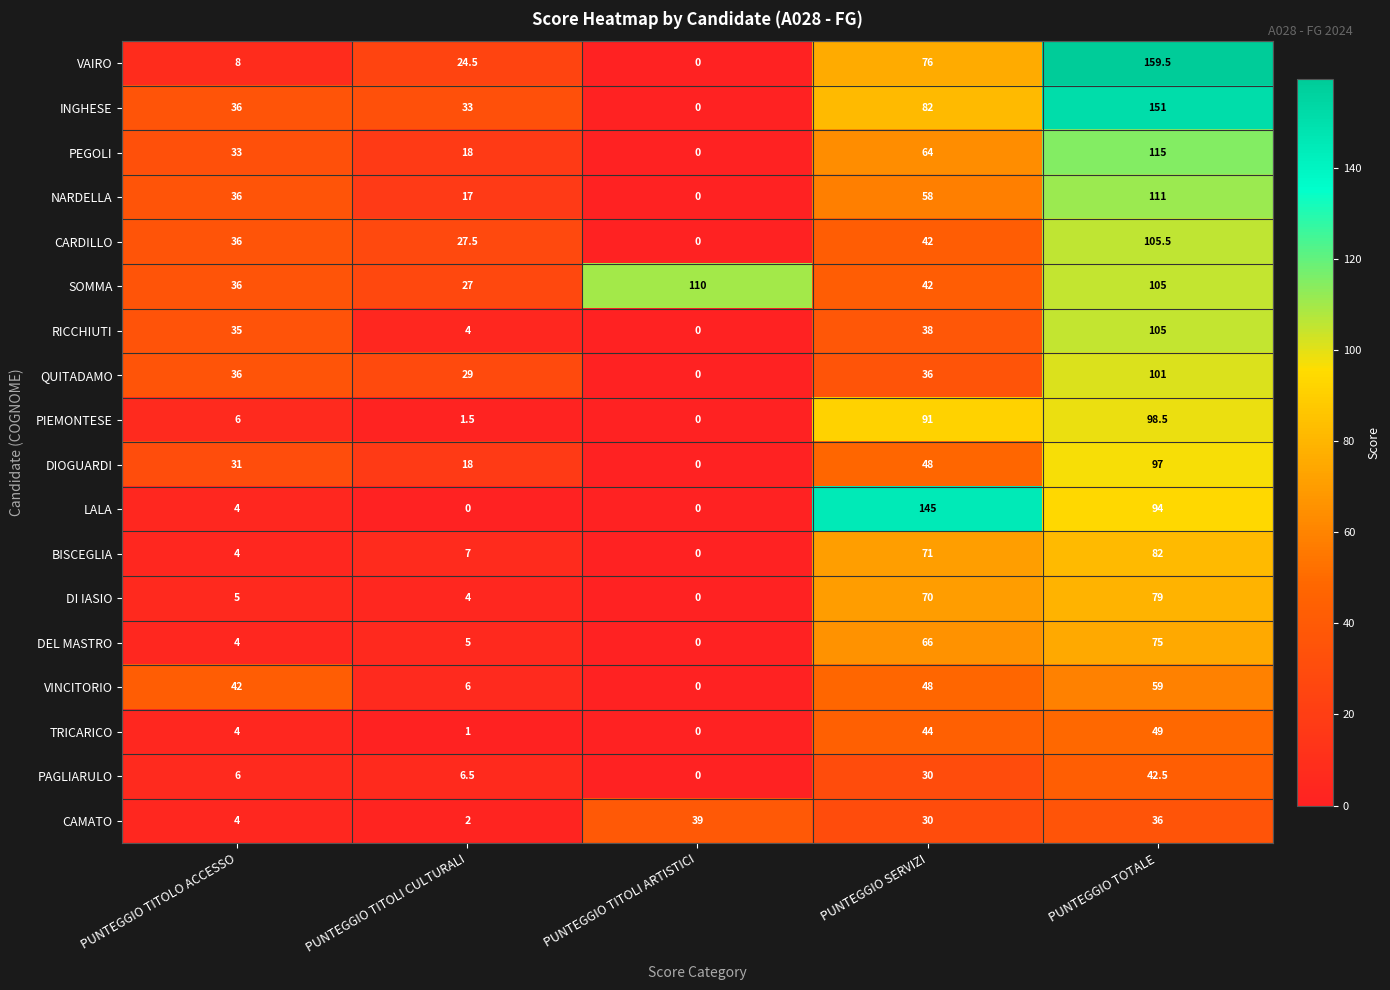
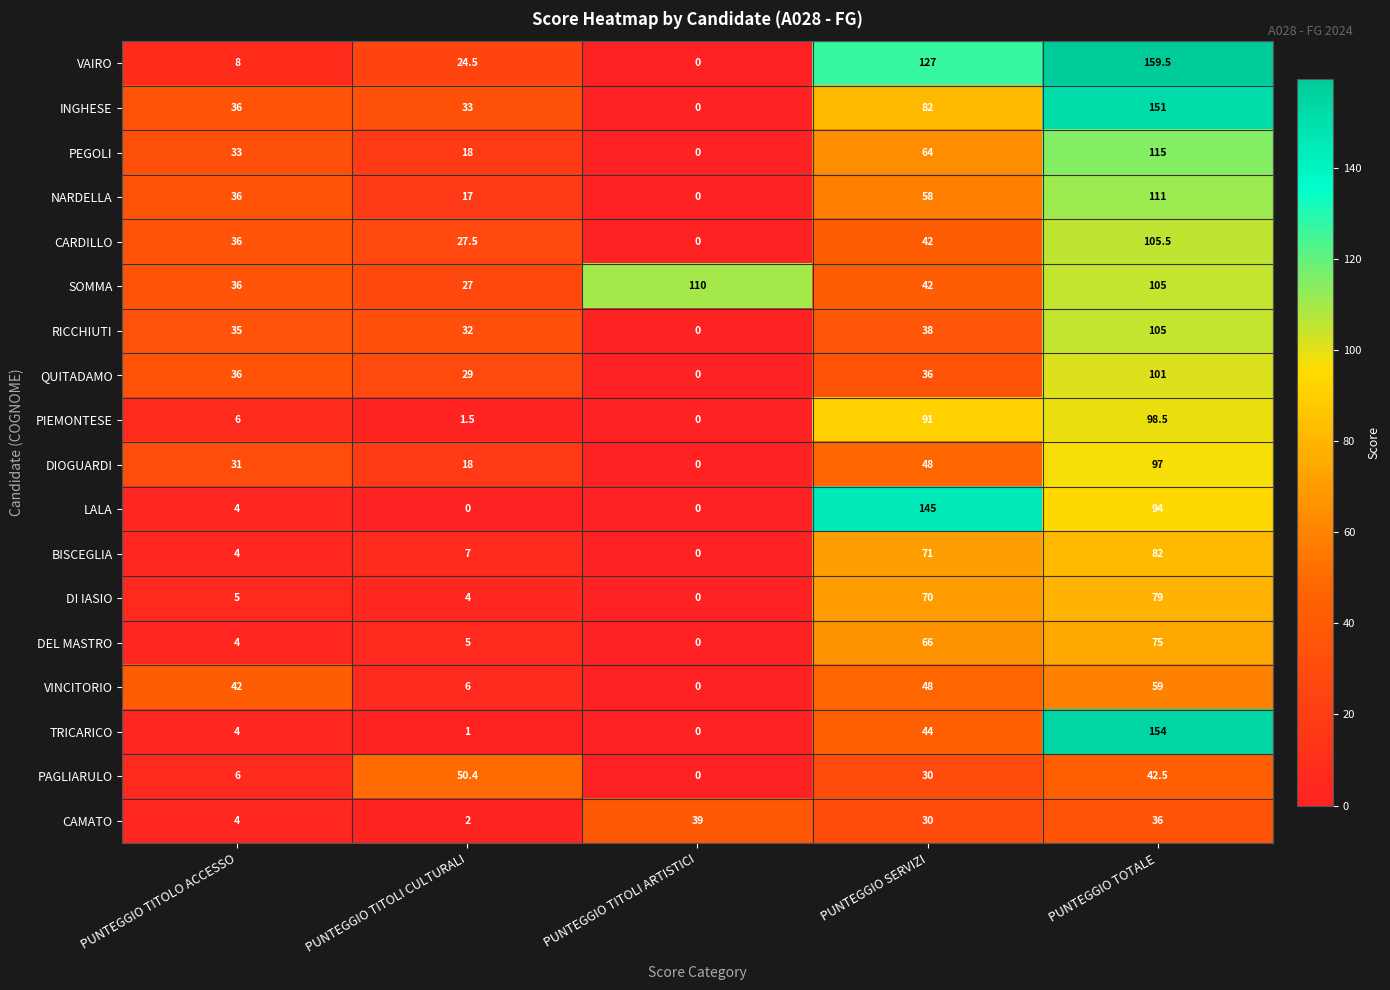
  {
    "VAIRO": {
      "PUNTEGGIO TITOLO ACCESSO": 8,
      "PUNTEGGIO TITOLI CULTURALI": 24.5,
      "PUNTEGGIO TITOLI ARTISTICI": 0,
-     "PUNTEGGIO SERVIZI": 76,
+     "PUNTEGGIO SERVIZI": 127,
      "PUNTEGGIO TOTALE": 159.5
    },
    "INGHESE": {
      "PUNTEGGIO TITOLO ACCESSO": 36,
      "PUNTEGGIO TITOLI CULTURALI": 33,
      "PUNTEGGIO TITOLI ARTISTICI": 0,
      "PUNTEGGIO SERVIZI": 82,
      "PUNTEGGIO TOTALE": 151
    },
    "PEGOLI": {
      "PUNTEGGIO TITOLO ACCESSO": 33,
      "PUNTEGGIO TITOLI CULTURALI": 18,
      "PUNTEGGIO TITOLI ARTISTICI": 0,
      "PUNTEGGIO SERVIZI": 64,
      "PUNTEGGIO TOTALE": 115
    },
    "NARDELLA": {
      "PUNTEGGIO TITOLO ACCESSO": 36,
      "PUNTEGGIO TITOLI CULTURALI": 17,
      "PUNTEGGIO TITOLI ARTISTICI": 0,
      "PUNTEGGIO SERVIZI": 58,
      "PUNTEGGIO TOTALE": 111
    },
    "CARDILLO": {
      "PUNTEGGIO TITOLO ACCESSO": 36,
      "PUNTEGGIO TITOLI CULTURALI": 27.5,
      "PUNTEGGIO TITOLI ARTISTICI": 0,
      "PUNTEGGIO SERVIZI": 42,
      "PUNTEGGIO TOTALE": 105.5
    },
    "SOMMA": {
      "PUNTEGGIO TITOLO ACCESSO": 36,
      "PUNTEGGIO TITOLI CULTURALI": 27,
      "PUNTEGGIO TITOLI ARTISTICI": 110,
      "PUNTEGGIO SERVIZI": 42,
      "PUNTEGGIO TOTALE": 105
    },
    "RICCHIUTI": {
      "PUNTEGGIO TITOLO ACCESSO": 35,
-     "PUNTEGGIO TITOLI CULTURALI": 4,
+     "PUNTEGGIO TITOLI CULTURALI": 32,
      "PUNTEGGIO TITOLI ARTISTICI": 0,
      "PUNTEGGIO SERVIZI": 38,
      "PUNTEGGIO TOTALE": 105
    },
    "QUITADAMO": {
      "PUNTEGGIO TITOLO ACCESSO": 36,
      "PUNTEGGIO TITOLI CULTURALI": 29,
      "PUNTEGGIO TITOLI ARTISTICI": 0,
      "PUNTEGGIO SERVIZI": 36,
      "PUNTEGGIO TOTALE": 101
    },
    "PIEMONTESE": {
      "PUNTEGGIO TITOLO ACCESSO": 6,
      "PUNTEGGIO TITOLI CULTURALI": 1.5,
      "PUNTEGGIO TITOLI ARTISTICI": 0,
      "PUNTEGGIO SERVIZI": 91,
      "PUNTEGGIO TOTALE": 98.5
    },
    "DIOGUARDI": {
      "PUNTEGGIO TITOLO ACCESSO": 31,
      "PUNTEGGIO TITOLI CULTURALI": 18,
      "PUNTEGGIO TITOLI ARTISTICI": 0,
      "PUNTEGGIO SERVIZI": 48,
      "PUNTEGGIO TOTALE": 97
    },
    "LALA": {
      "PUNTEGGIO TITOLO ACCESSO": 4,
      "PUNTEGGIO TITOLI CULTURALI": 0,
      "PUNTEGGIO TITOLI ARTISTICI": 0,
      "PUNTEGGIO SERVIZI": 145,
      "PUNTEGGIO TOTALE": 94
    },
    "BISCEGLIA": {
      "PUNTEGGIO TITOLO ACCESSO": 4,
      "PUNTEGGIO TITOLI CULTURALI": 7,
      "PUNTEGGIO TITOLI ARTISTICI": 0,
      "PUNTEGGIO SERVIZI": 71,
      "PUNTEGGIO TOTALE": 82
    },
    "DI IASIO": {
      "PUNTEGGIO TITOLO ACCESSO": 5,
      "PUNTEGGIO TITOLI CULTURALI": 4,
      "PUNTEGGIO TITOLI ARTISTICI": 0,
      "PUNTEGGIO SERVIZI": 70,
      "PUNTEGGIO TOTALE": 79
    },
    "DEL MASTRO": {
      "PUNTEGGIO TITOLO ACCESSO": 4,
      "PUNTEGGIO TITOLI CULTURALI": 5,
      "PUNTEGGIO TITOLI ARTISTICI": 0,
      "PUNTEGGIO SERVIZI": 66,
      "PUNTEGGIO TOTALE": 75
    },
    "VINCITORIO": {
      "PUNTEGGIO TITOLO ACCESSO": 42,
      "PUNTEGGIO TITOLI CULTURALI": 6,
      "PUNTEGGIO TITOLI ARTISTICI": 0,
      "PUNTEGGIO SERVIZI": 48,
      "PUNTEGGIO TOTALE": 59
    },
    "TRICARICO": {
      "PUNTEGGIO TITOLO ACCESSO": 4,
      "PUNTEGGIO TITOLI CULTURALI": 1,
      "PUNTEGGIO TITOLI ARTISTICI": 0,
      "PUNTEGGIO SERVIZI": 44,
-     "PUNTEGGIO TOTALE": 49
+     "PUNTEGGIO TOTALE": 154
    },
    "PAGLIARULO": {
      "PUNTEGGIO TITOLO ACCESSO": 6,
-     "PUNTEGGIO TITOLI CULTURALI": 6.5,
+     "PUNTEGGIO TITOLI CULTURALI": 50.4,
      "PUNTEGGIO TITOLI ARTISTICI": 0,
      "PUNTEGGIO SERVIZI": 30,
      "PUNTEGGIO TOTALE": 42.5
    },
    "CAMATO": {
      "PUNTEGGIO TITOLO ACCESSO": 4,
      "PUNTEGGIO TITOLI CULTURALI": 2,
      "PUNTEGGIO TITOLI ARTISTICI": 39,
      "PUNTEGGIO SERVIZI": 30,
      "PUNTEGGIO TOTALE": 36
    }
  }
